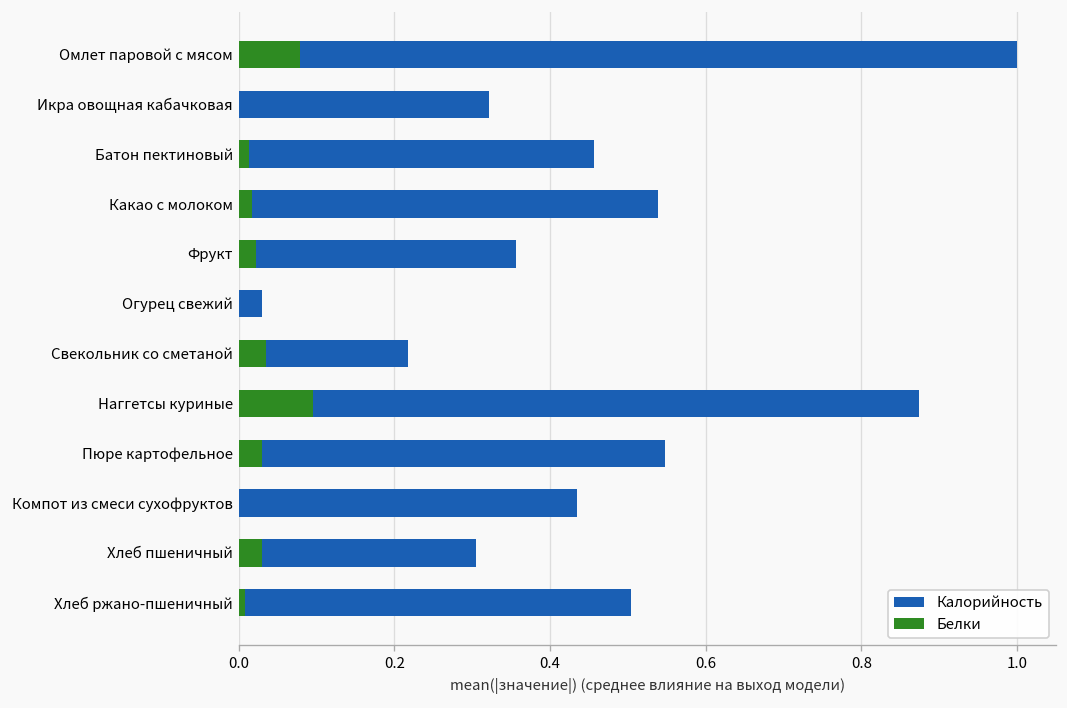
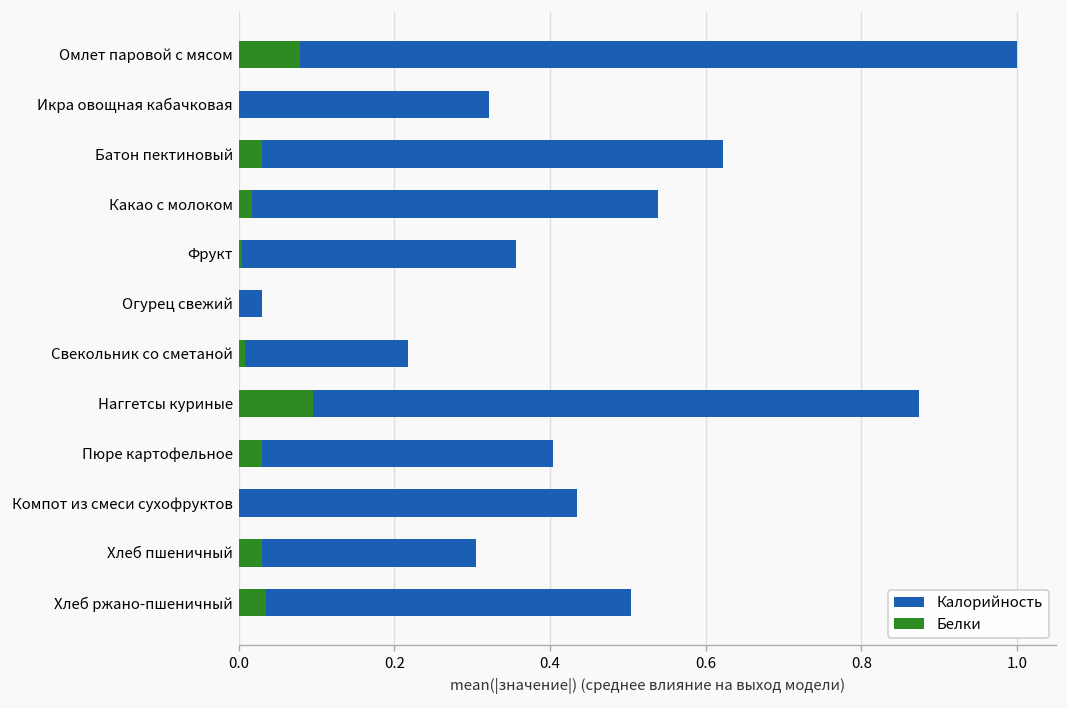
  {
    "Калорийность": {
      "Омлет паровой с мясом": 1.00,
      "Икра овощная кабачковая": 0.32,
-     "Батон пектиновый": 0.46,
+     "Батон пектиновый": 0.62,
      "Какао с молоком": 0.54,
      "Фрукт": 0.36,
      "Огурец свежий": 0.03,
      "Свекольник со сметаной": 0.22,
      "Наггетсы куриные": 0.87,
-     "Пюре картофельное": 0.55,
+     "Пюре картофельное": 0.40,
      "Компот из смеси сухофруктов": 0.43,
      "Хлеб пшеничный": 0.30,
      "Хлеб ржано-пшеничный": 0.50
    },
    "Белки": {
      "Икра овощная кабачковая": 0.00,
-     "Батон пектиновый": 0.01,
-     "Фрукт": 0.02,
+     "Батон пектиновый": 0.03,
+     "Фрукт": 0.00,
      "Огурец свежий": 0.00,
-     "Свекольник со сметаной": 0.03,
+     "Свекольник со сметаной": 0.01,
      "Компот из смеси сухофруктов": 0.00,
-     "Хлеб ржано-пшеничный": 0.01
+     "Хлеб ржано-пшеничный": 0.03
    }
  }
